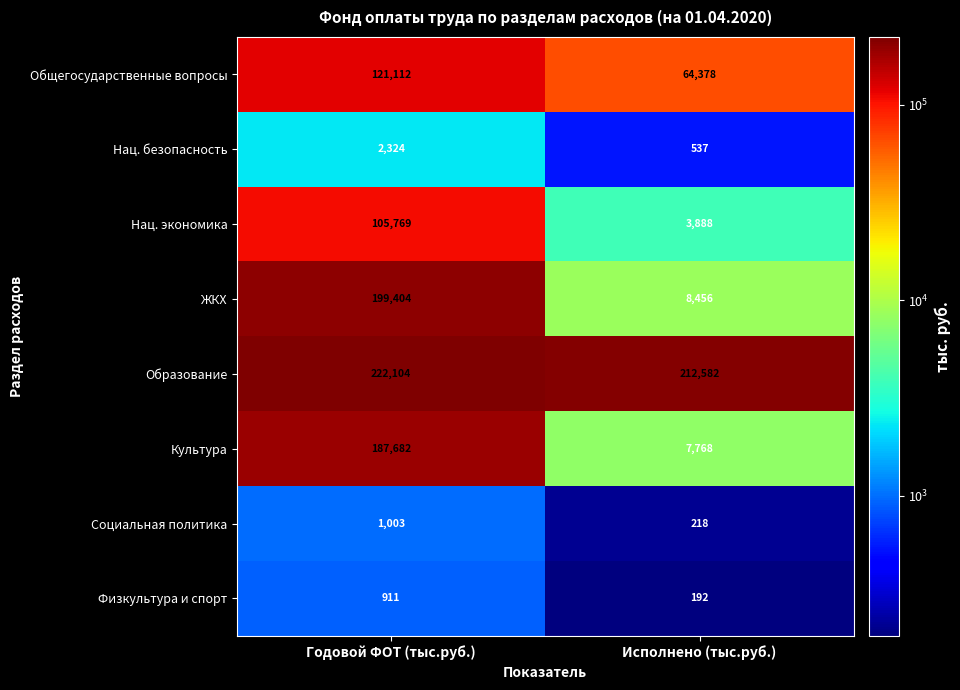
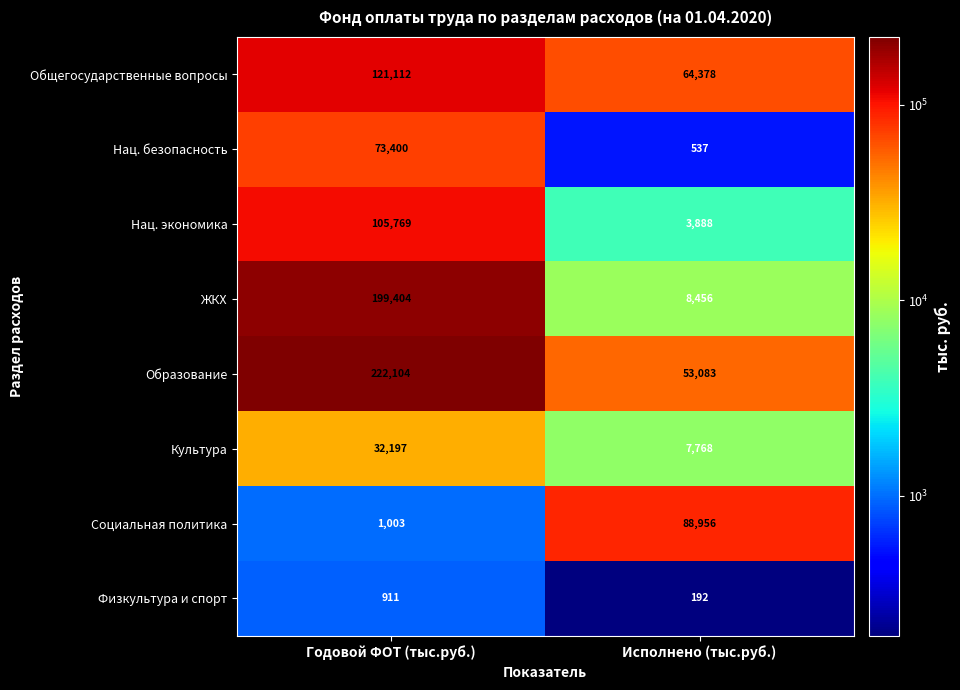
  {
    "Общегосударственные вопросы": {
      "Годовой ФОТ (тыс.руб.)": "121,112",
      "Исполнено (тыс.руб.)": "64,378"
    },
    "Нац. безопасность": {
-     "Годовой ФОТ (тыс.руб.)": "2,324",
+     "Годовой ФОТ (тыс.руб.)": "73,400",
      "Исполнено (тыс.руб.)": "537"
    },
    "Нац. экономика": {
      "Годовой ФОТ (тыс.руб.)": "105,769",
      "Исполнено (тыс.руб.)": "3,888"
    },
    "ЖКХ": {
      "Годовой ФОТ (тыс.руб.)": "199,404",
      "Исполнено (тыс.руб.)": "8,456"
    },
    "Образование": {
      "Годовой ФОТ (тыс.руб.)": "222,104",
-     "Исполнено (тыс.руб.)": "212,582"
+     "Исполнено (тыс.руб.)": "53,083"
    },
    "Культура": {
-     "Годовой ФОТ (тыс.руб.)": "187,682",
+     "Годовой ФОТ (тыс.руб.)": "32,197",
      "Исполнено (тыс.руб.)": "7,768"
    },
    "Социальная политика": {
      "Годовой ФОТ (тыс.руб.)": "1,003",
-     "Исполнено (тыс.руб.)": "218"
+     "Исполнено (тыс.руб.)": "88,956"
    },
    "Физкультура и спорт": {
      "Годовой ФОТ (тыс.руб.)": "911",
      "Исполнено (тыс.руб.)": "192"
    }
  }
